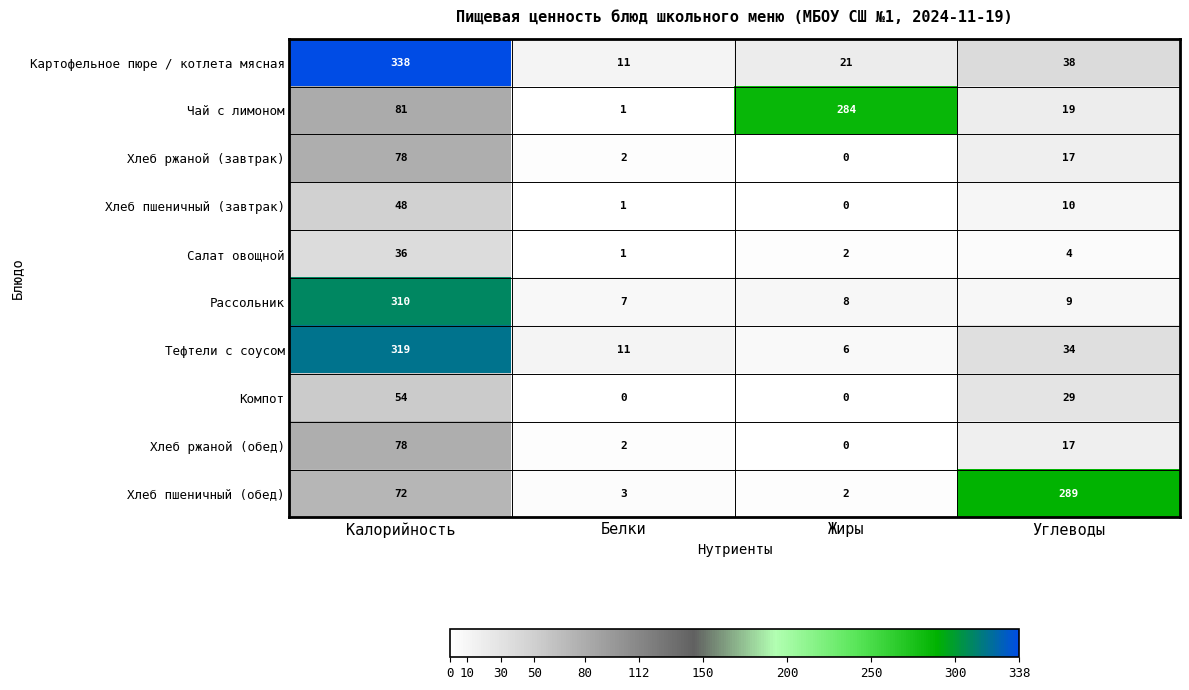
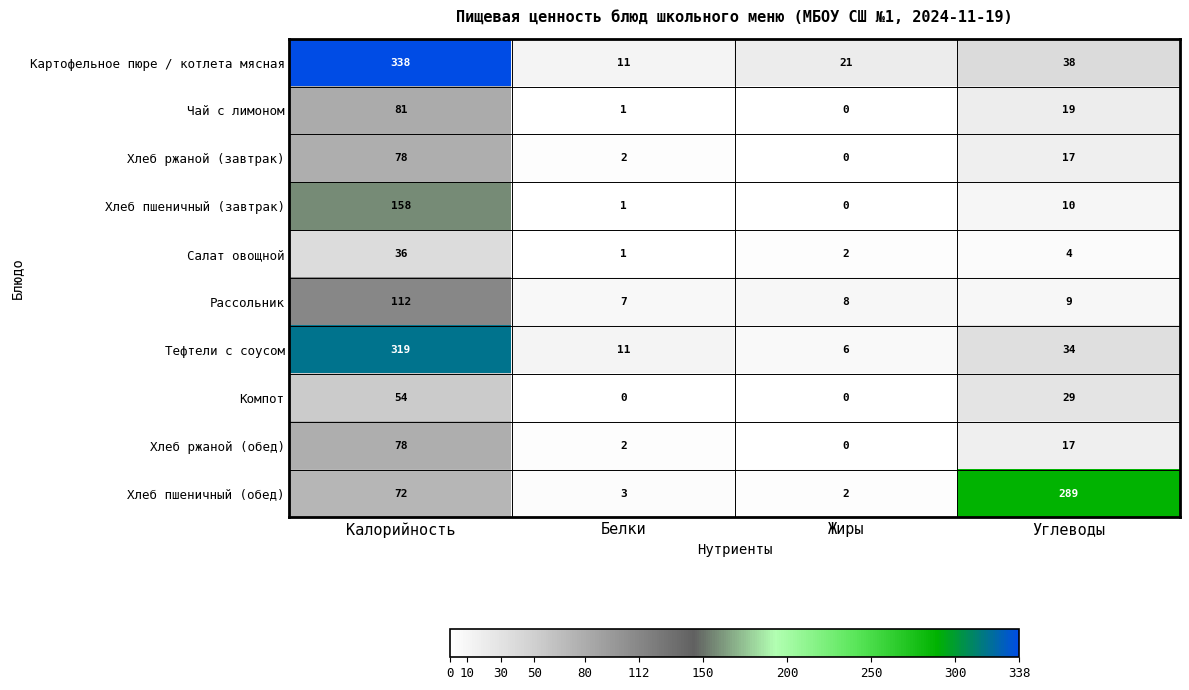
  {
    "Картофельное пюре / котлета мясная": {
      "Калорийность": 338,
      "Белки": 11,
      "Жиры": 21,
      "Углеводы": 38
    },
    "Чай с лимоном": {
      "Калорийность": 81,
      "Белки": 1,
-     "Жиры": 284,
+     "Жиры": 0,
      "Углеводы": 19
    },
    "Хлеб ржаной (завтрак)": {
      "Калорийность": 78,
      "Белки": 2,
      "Жиры": 0,
      "Углеводы": 17
    },
    "Хлеб пшеничный (завтрак)": {
-     "Калорийность": 48,
+     "Калорийность": 158,
      "Белки": 1,
      "Жиры": 0,
      "Углеводы": 10
    },
    "Салат овощной": {
      "Калорийность": 36,
      "Белки": 1,
      "Жиры": 2,
      "Углеводы": 4
    },
    "Рассольник": {
-     "Калорийность": 310,
+     "Калорийность": 112,
      "Белки": 7,
      "Жиры": 8,
      "Углеводы": 9
    },
    "Тефтели с соусом": {
      "Калорийность": 319,
      "Белки": 11,
      "Жиры": 6,
      "Углеводы": 34
    },
    "Компот": {
      "Калорийность": 54,
      "Белки": 0,
      "Жиры": 0,
      "Углеводы": 29
    },
    "Хлеб ржаной (обед)": {
      "Калорийность": 78,
      "Белки": 2,
      "Жиры": 0,
      "Углеводы": 17
    },
    "Хлеб пшеничный (обед)": {
      "Калорийность": 72,
      "Белки": 3,
      "Жиры": 2,
      "Углеводы": 289
    }
  }
